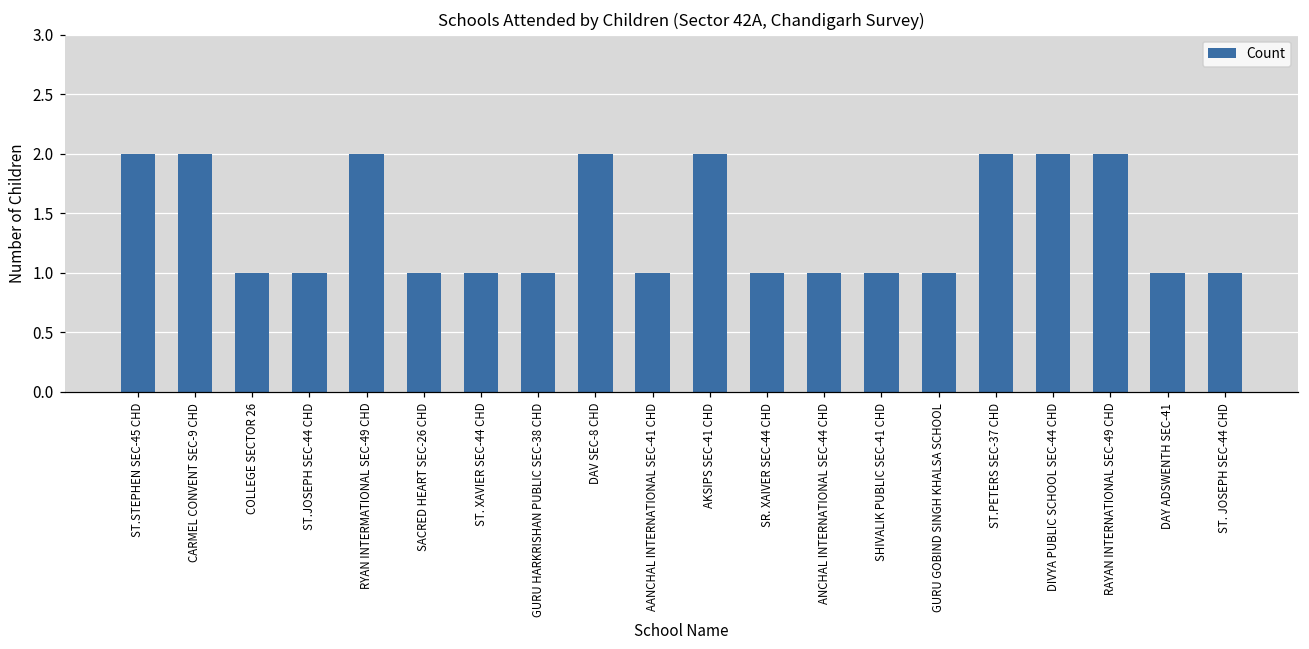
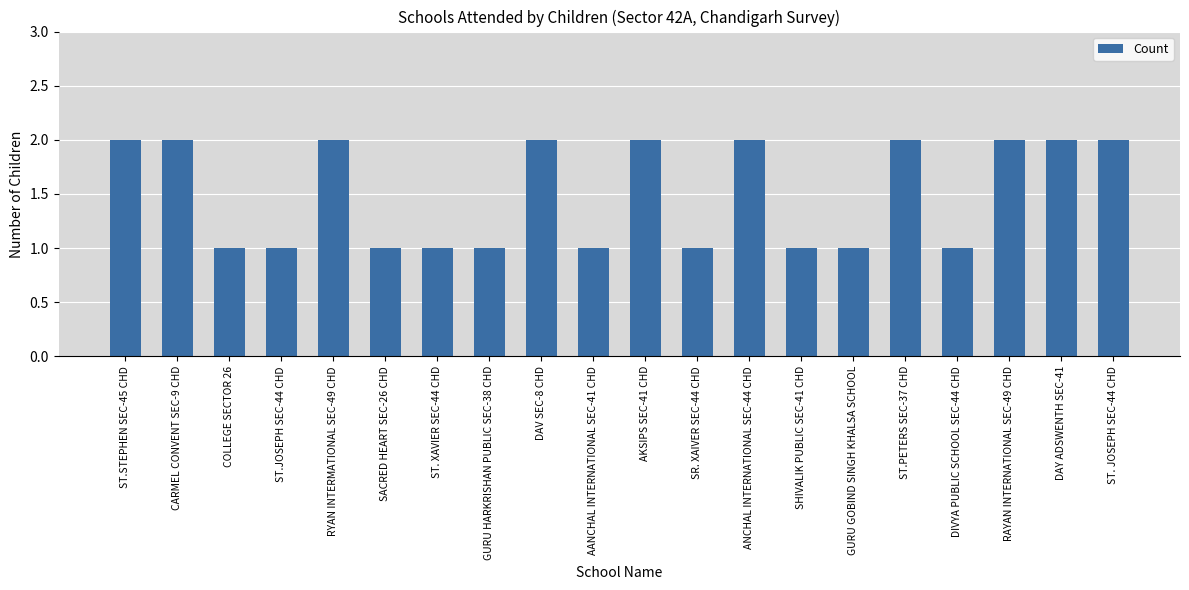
  {
    "ST.STEPHEN SEC-45 CHD": 2,
    "CARMEL CONVENT SEC-9 CHD": 2,
    "COLLEGE SECTOR 26": 1,
    "ST.JOSEPH SEC-44 CHD": 1,
    "RYAN INTERMATIONAL SEC-49 CHD": 2,
    "SACRED HEART SEC-26 CHD": 1,
    "ST. XAVIER SEC-44 CHD": 1,
    "GURU HARKRISHAN PUBLIC SEC-38 CHD": 1,
    "DAV SEC-8 CHD": 2,
    "AANCHAL INTERNATIONAL SEC-41 CHD": 1,
    "AKSIPS SEC-41 CHD": 2,
    "SR. XAIVER SEC-44 CHD": 1,
-   "ANCHAL INTERNATIONAL SEC-44 CHD": 1,
+   "ANCHAL INTERNATIONAL SEC-44 CHD": 2,
    "SHIVALIK PUBLIC SEC-41 CHD": 1,
    "GURU GOBIND SINGH KHALSA SCHOOL": 1,
    "ST.PETERS SEC-37 CHD": 2,
-   "DIVYA PUBLIC SCHOOL SEC-44 CHD": 2,
+   "DIVYA PUBLIC SCHOOL SEC-44 CHD": 1,
    "RAYAN INTERNATIONAL SEC-49 CHD": 2,
-   "DAY ADSWENTH SEC-41": 1,
-   "ST. JOSEPH SEC-44 CHD": 1
+   "DAY ADSWENTH SEC-41": 2,
+   "ST. JOSEPH SEC-44 CHD": 2
  }
